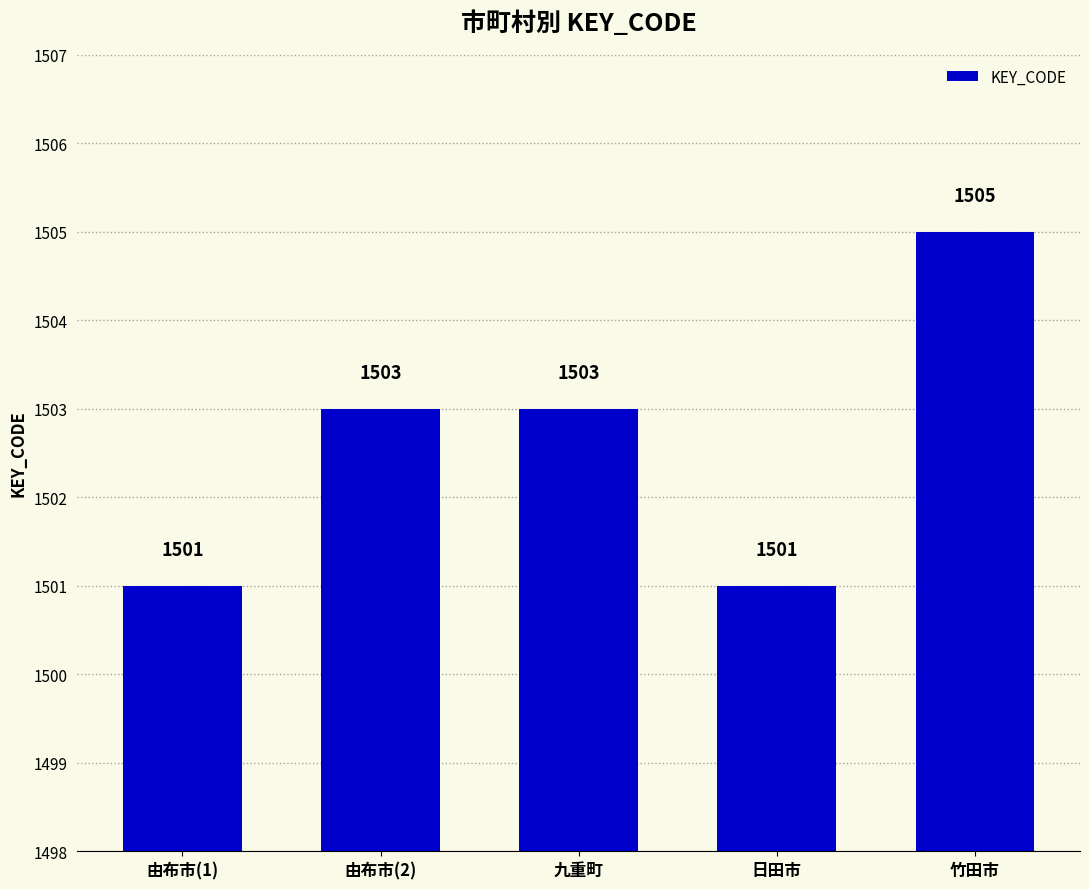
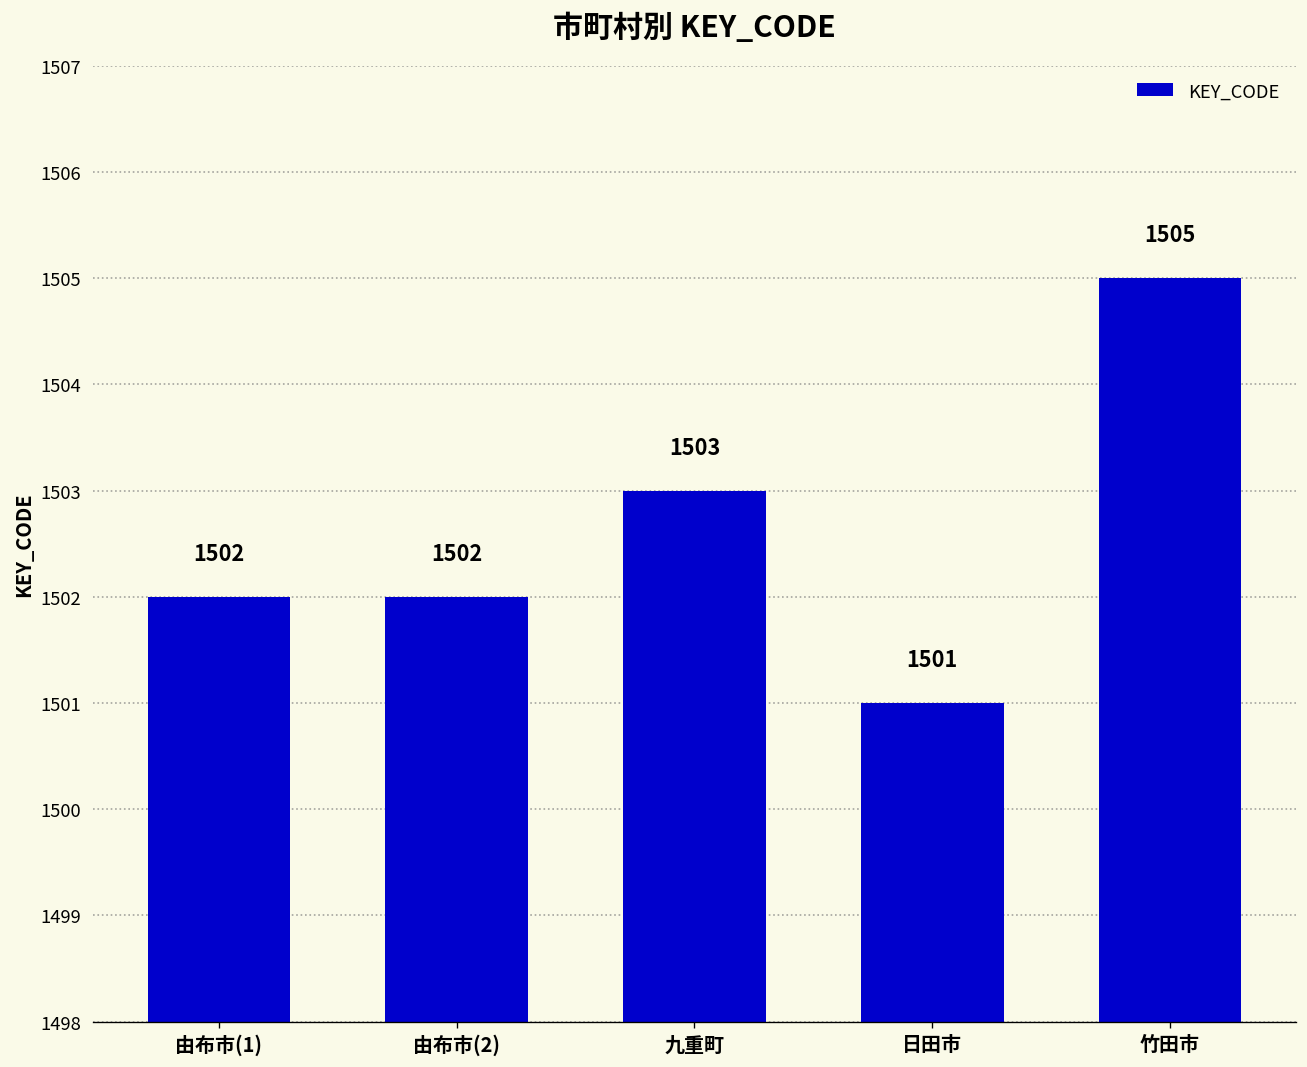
  {
-   "由布市(1)": 1501,
-   "由布市(2)": 1503
+   "由布市(1)": 1502,
+   "由布市(2)": 1502
  }
